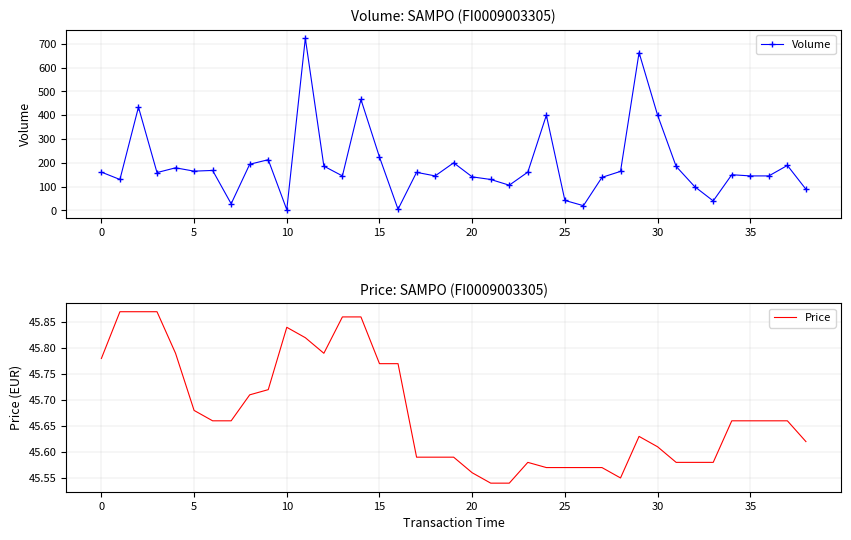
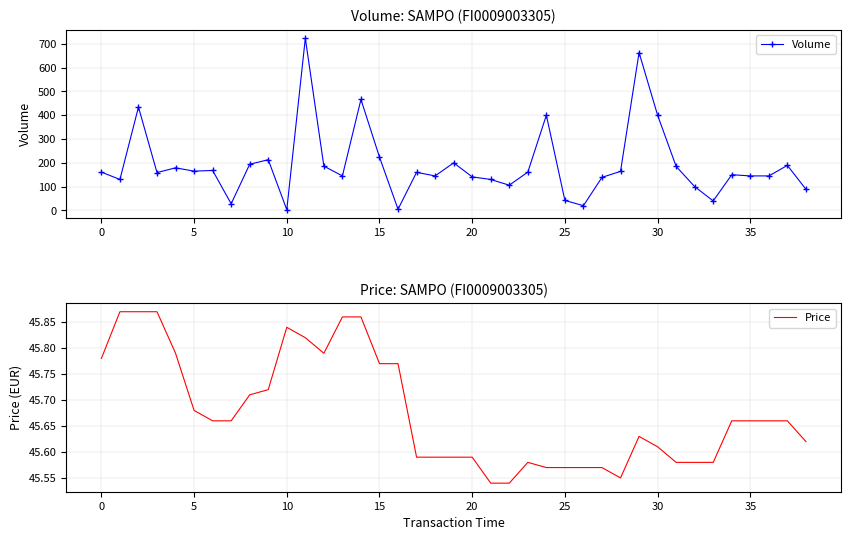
  {
    "Volume: SAMPO (FI0009003305)": {
      "0": 160,
      "5": 170,
      "10": 0,
      "15": 220,
      "20": 140,
      "25": 40,
      "30": 400,
      "35": 150
    },
    "Price: SAMPO (FI0009003305)": {
      "0": 45.78,
      "5": 45.68,
      "10": 45.84,
      "15": 45.77,
-     "20": 45.56,
+     "20": 45.59,
      "25": 45.57,
      "30": 45.61,
      "35": 45.66
    }
  }
